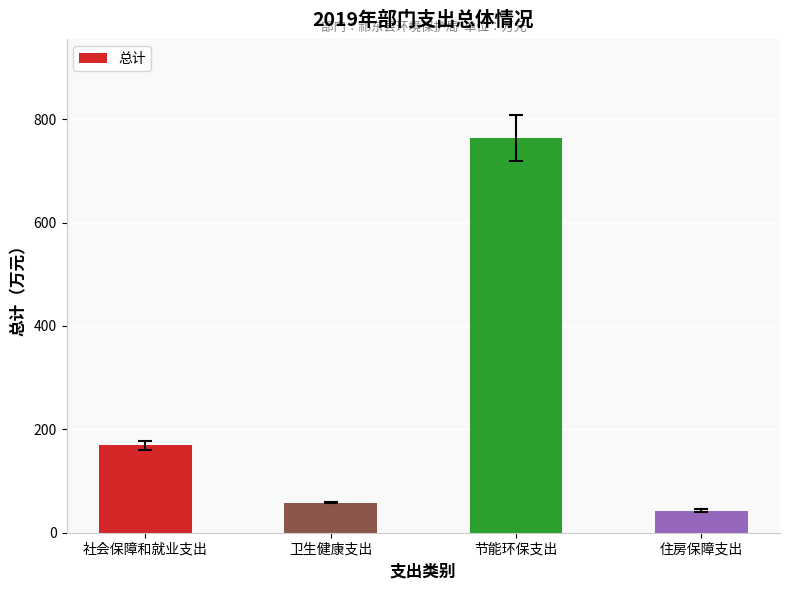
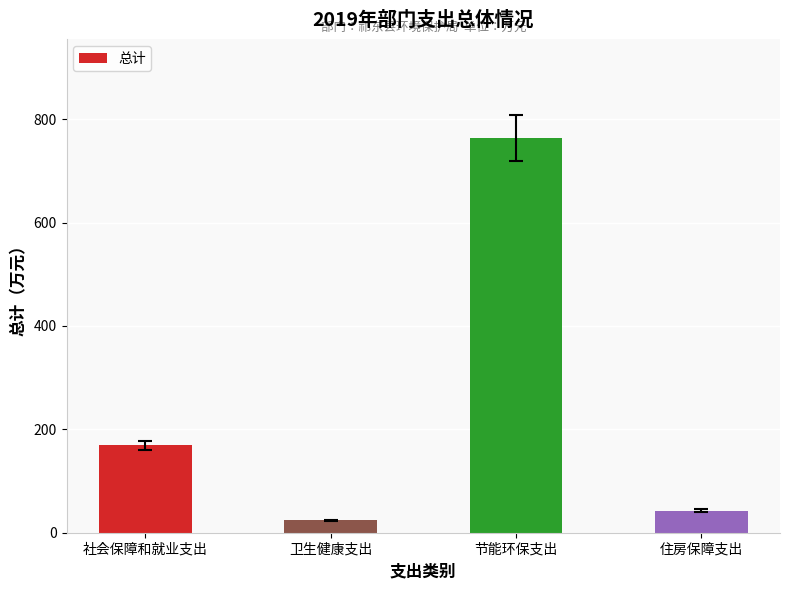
  {
    "总计": {
      "社会保障和就业支出": 170,
-     "卫生健康支出": 60,
+     "卫生健康支出": 20,
      "节能环保支出": 760,
      "住房保障支出": 40
    }
  }
